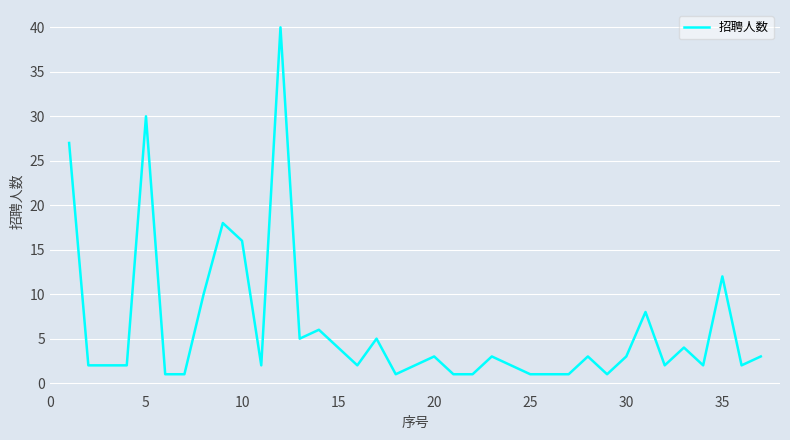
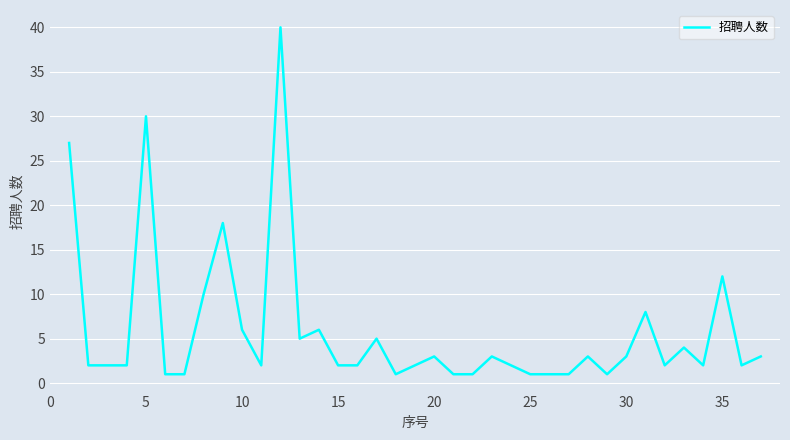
  {
    "5": 30,
-   "10": 16,
-   "15": 4,
+   "10": 6,
+   "15": 2,
    "20": 3,
    "25": 1,
    "30": 3,
    "35": 12
  }
